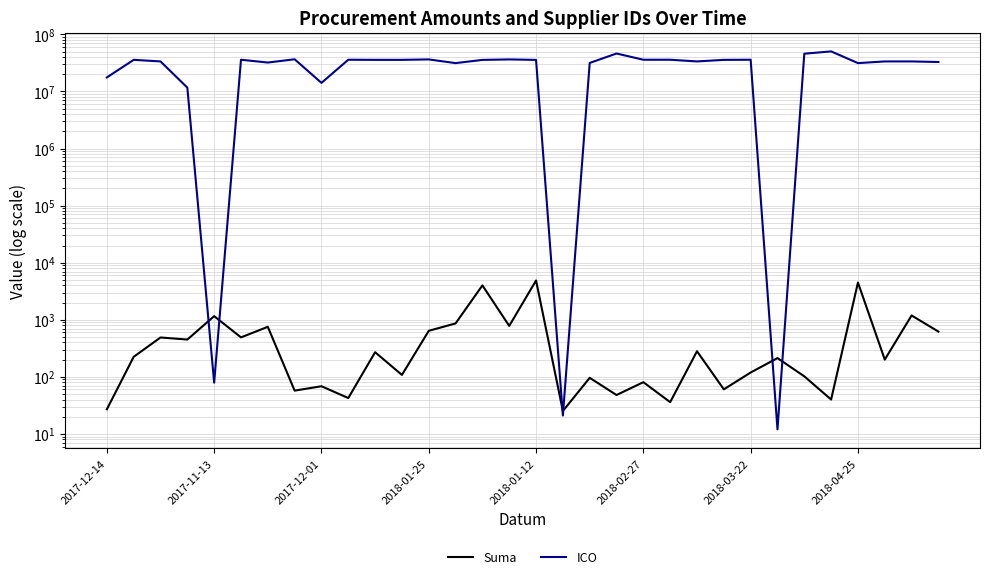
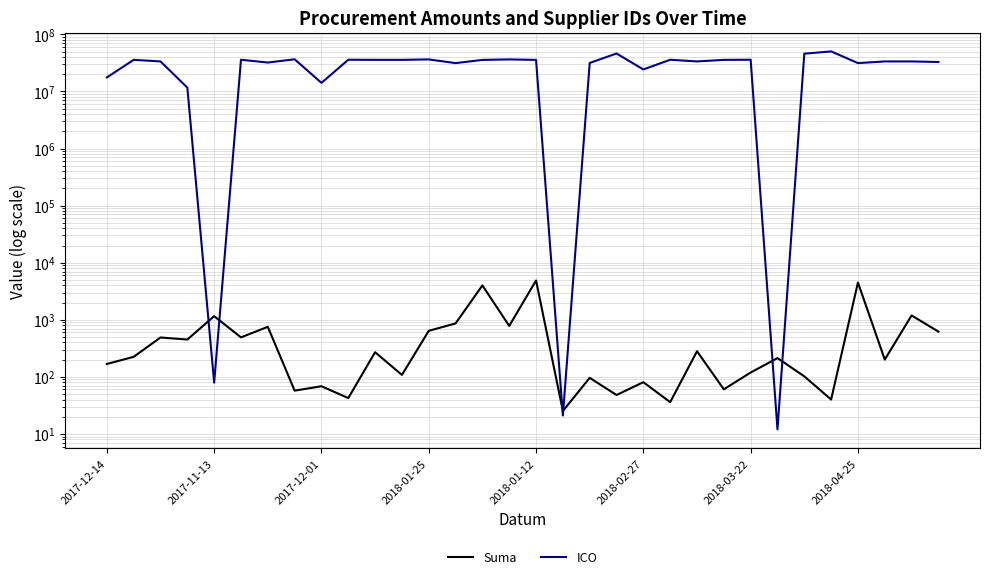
  {
    "Suma": {
-     "2017-12-14": 30,
+     "2017-12-14": 170,
      "2017-11-13": 1200,
      "2017-12-01": 70,
      "2018-02-27": 80,
      "2018-03-22": 120,
      "2018-04-25": 4000
    },
    "ICO": {
      "2017-12-14": 18000000,
      "2017-11-13": 80,
      "2017-12-01": 14000000,
-     "2018-02-27": 40000000,
+     "2018-02-27": 24000000,
      "2018-03-22": 40000000,
      "2018-04-25": 30000000
    }
  }
